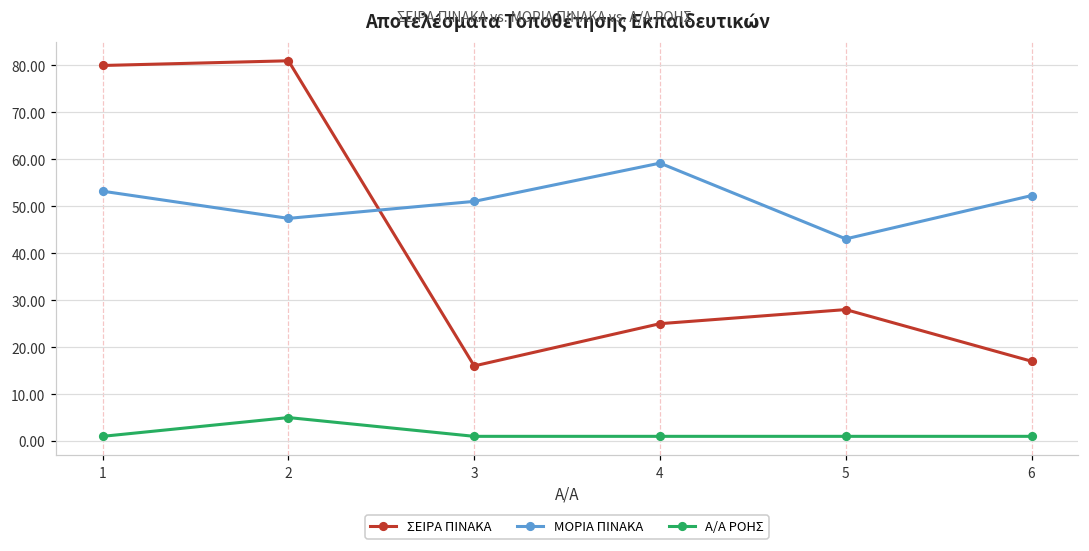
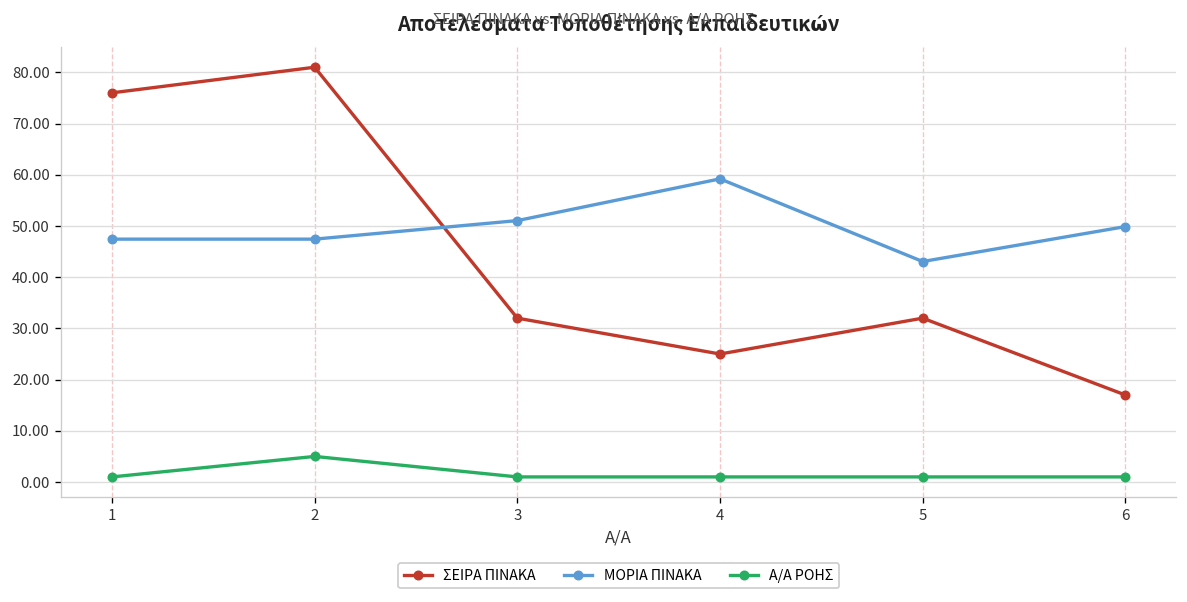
  {
    "ΣΕΙΡΑ ΠΙΝΑΚΑ": {
-     "1": 80,
+     "1": 76,
      "2": 81,
-     "3": 16,
+     "3": 32,
      "4": 25,
-     "5": 28,
+     "5": 32,
      "6": 17
    },
    "ΜΟΡΙΑ ΠΙΝΑΚΑ": {
-     "1": 53,
+     "1": 47,
      "2": 47,
      "3": 51,
      "4": 59,
      "5": 43,
-     "6": 52
+     "6": 50
    },
    "Α/Α ΡΟΗΣ": {
      "1": 1,
      "2": 5,
      "3": 1,
      "4": 1,
      "5": 1,
      "6": 1
    }
  }
